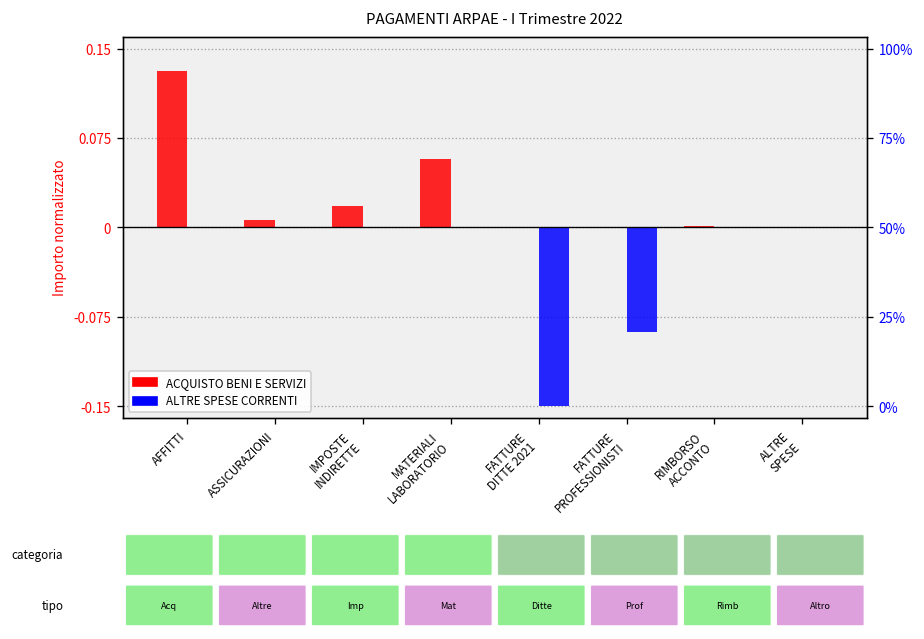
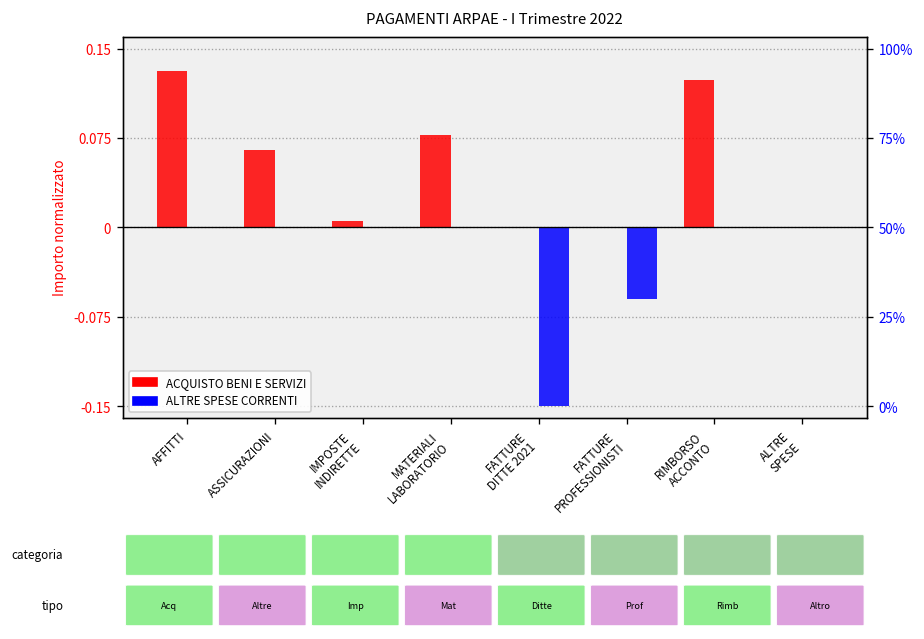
  {
    "ACQUISTO BENI E SERVIZI": {
      "AFFITTI": 0.13,
-     "ASSICURAZIONI": 0.01,
-     "IMPOSTE INDIRETTE": 0.02,
-     "MATERIALI LABORATORIO": 0.06,
+     "ASSICURAZIONI": 0.06,
+     "IMPOSTE INDIRETTE": 0.01,
+     "MATERIALI LABORATORIO": 0.08,
      "FATTURE DITTE 2021": 0.00,
      "FATTURE PROFESSIONISTI": 0.00,
-     "RIMBORSO ACCONTO": 0.00,
+     "RIMBORSO ACCONTO": 0.12,
      "ALTRE SPESE": 0.00
    },
    "ALTRE SPESE CORRENTI": {
      "AFFITTI": 0.00,
      "ASSICURAZIONI": 0.00,
      "IMPOSTE INDIRETTE": 0.00,
      "MATERIALI LABORATORIO": 0.00,
      "FATTURE DITTE 2021": -0.15,
-     "FATTURE PROFESSIONISTI": -0.09,
+     "FATTURE PROFESSIONISTI": -0.06,
      "RIMBORSO ACCONTO": 0.00,
      "ALTRE SPESE": 0.00
    }
  }
